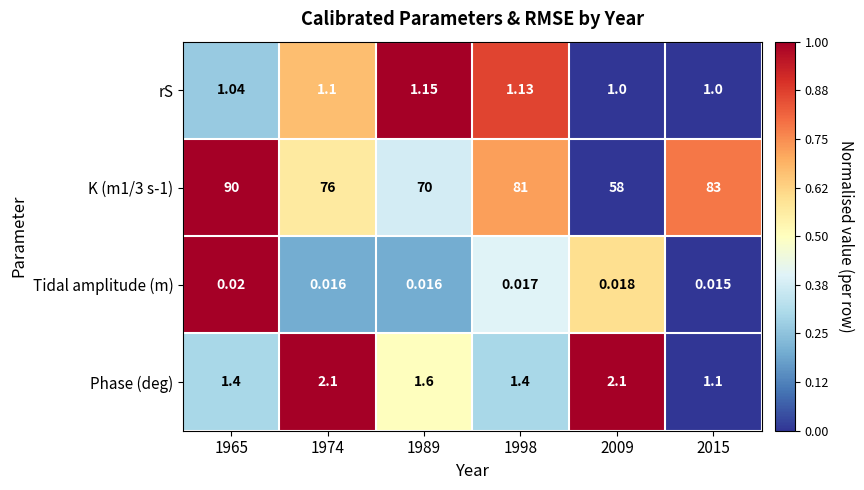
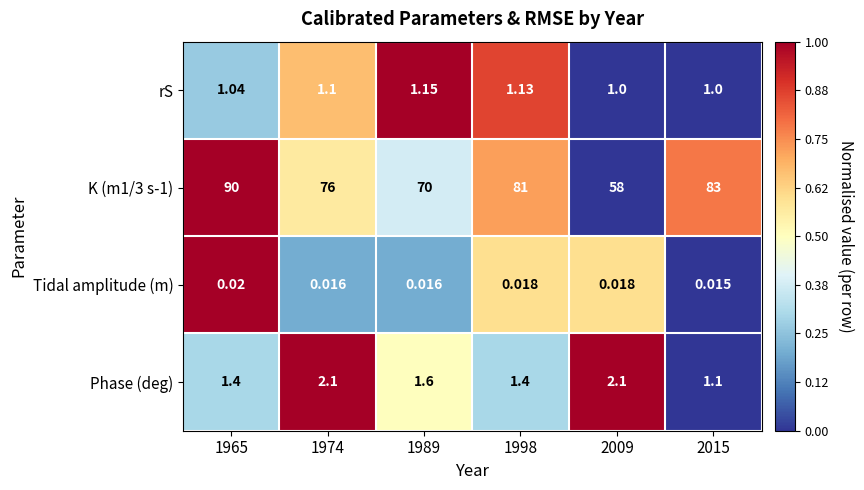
  {
    "rS": {
      "1965": 1.04,
      "1974": 1.1,
      "1989": 1.15,
      "1998": 1.13,
      "2009": 1.0,
      "2015": 1.0
    },
    "K (m1/3 s-1)": {
      "1965": 90,
      "1974": 76,
      "1989": 70,
      "1998": 81,
      "2009": 58,
      "2015": 83
    },
    "Tidal amplitude (m)": {
      "1965": 0.02,
      "1974": 0.016,
      "1989": 0.016,
-     "1998": 0.017,
+     "1998": 0.018,
      "2009": 0.018,
      "2015": 0.015
    },
    "Phase (deg)": {
      "1965": 1.4,
      "1974": 2.1,
      "1989": 1.6,
      "1998": 1.4,
      "2009": 2.1,
      "2015": 1.1
    }
  }
